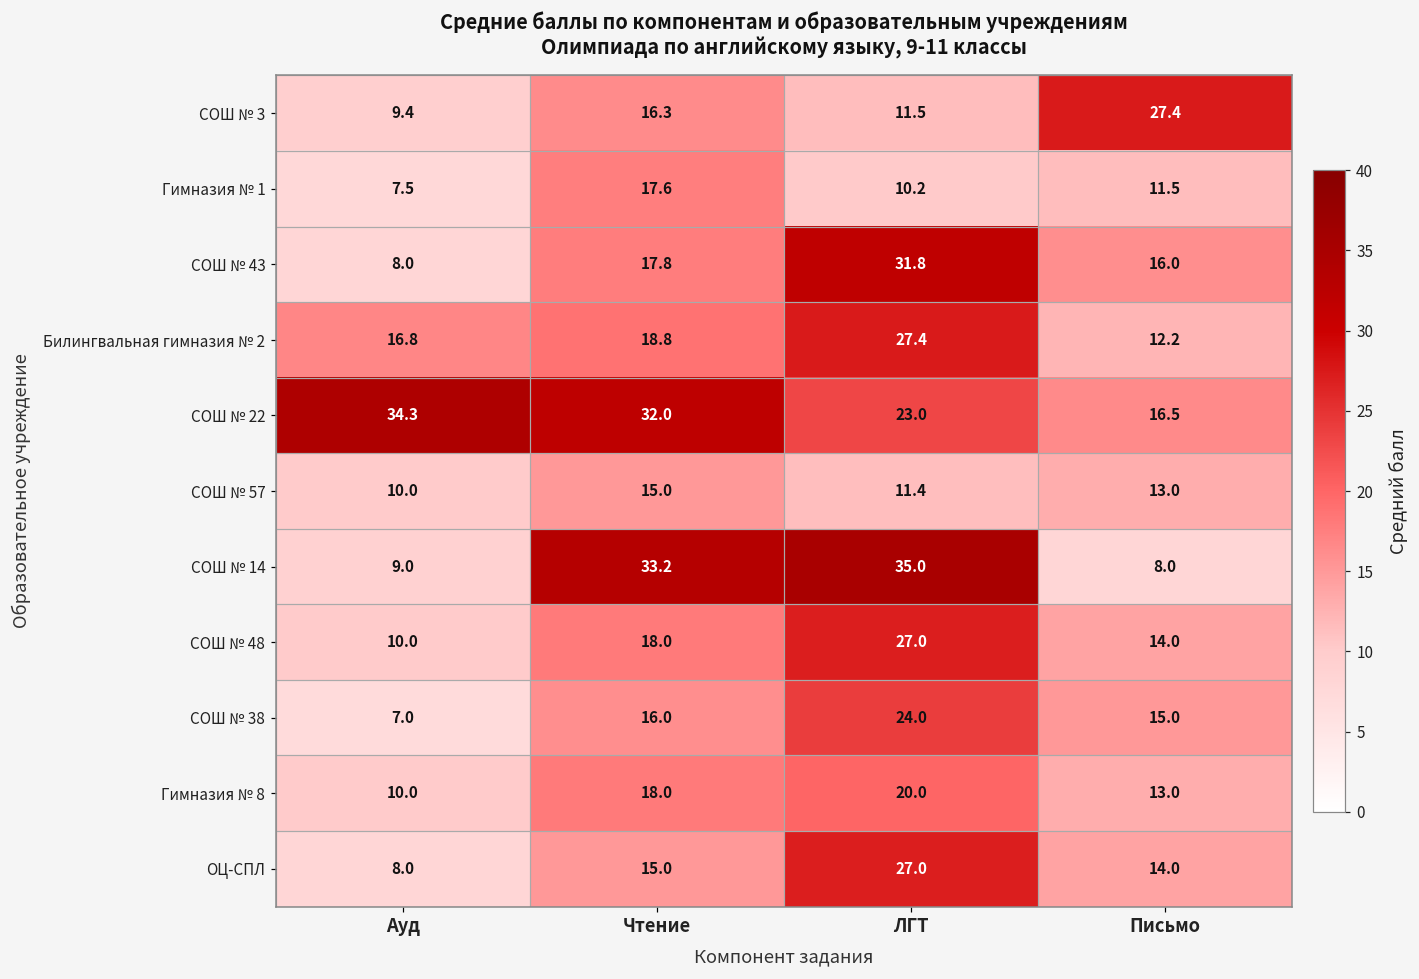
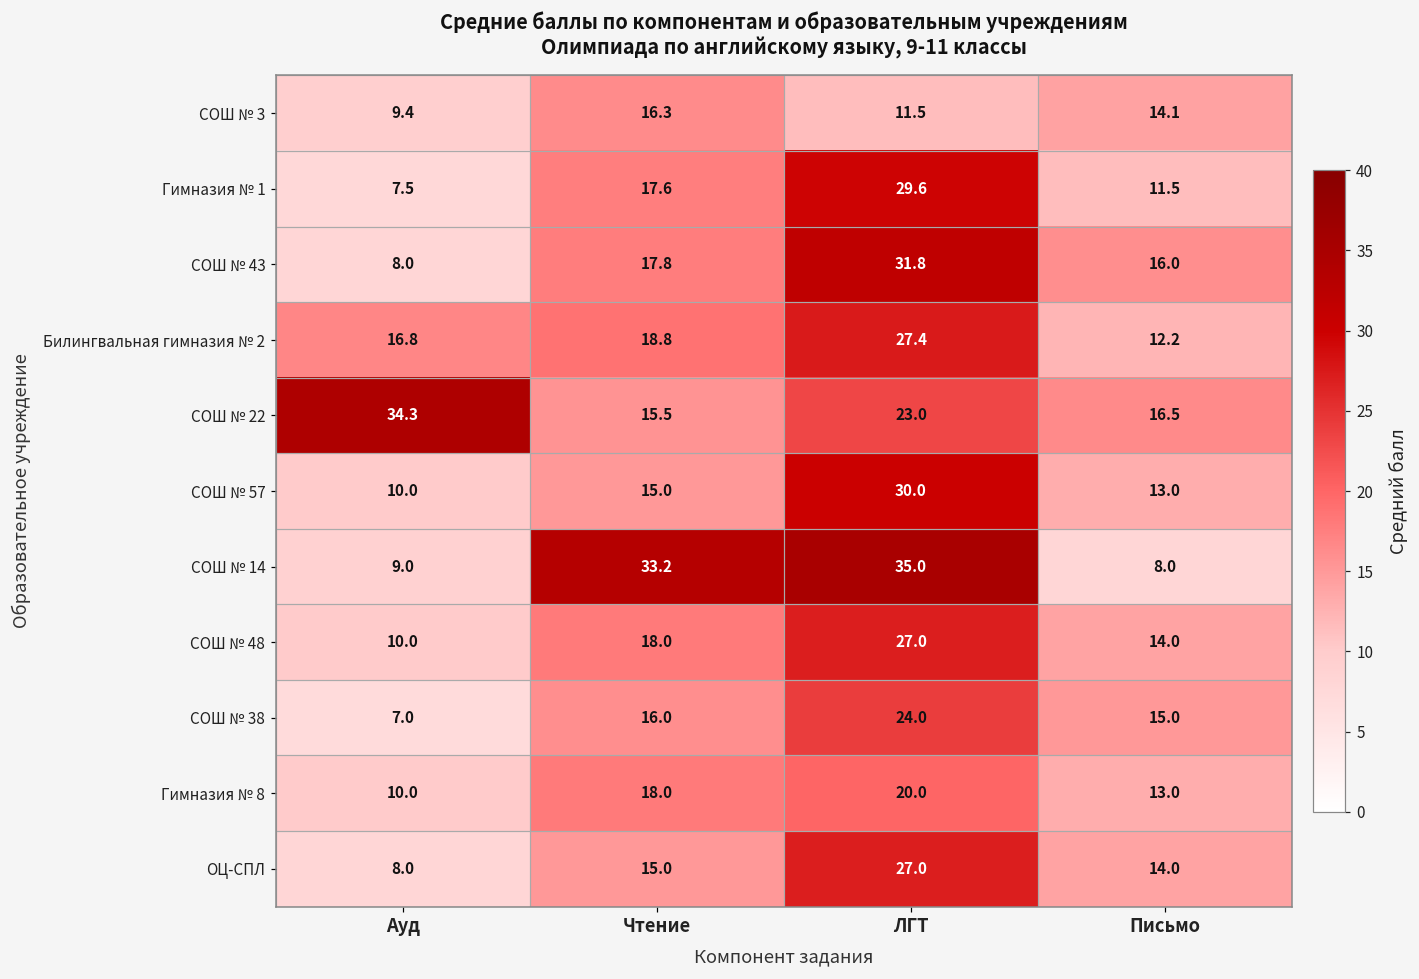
  {
    "СОШ № 3": {
      "Ауд": 9.4,
      "Чтение": 16.3,
      "ЛГТ": 11.5,
-     "Письмо": 27.4
+     "Письмо": 14.1
    },
    "Гимназия № 1": {
      "Ауд": 7.5,
      "Чтение": 17.6,
-     "ЛГТ": 10.2,
+     "ЛГТ": 29.6,
      "Письмо": 11.5
    },
    "СОШ № 43": {
      "Ауд": 8.0,
      "Чтение": 17.8,
      "ЛГТ": 31.8,
      "Письмо": 16.0
    },
    "Билингвальная гимназия № 2": {
      "Ауд": 16.8,
      "Чтение": 18.8,
      "ЛГТ": 27.4,
      "Письмо": 12.2
    },
    "СОШ № 22": {
      "Ауд": 34.3,
-     "Чтение": 32.0,
+     "Чтение": 15.5,
      "ЛГТ": 23.0,
      "Письмо": 16.5
    },
    "СОШ № 57": {
      "Ауд": 10.0,
      "Чтение": 15.0,
-     "ЛГТ": 11.4,
+     "ЛГТ": 30.0,
      "Письмо": 13.0
    },
    "СОШ № 14": {
      "Ауд": 9.0,
      "Чтение": 33.2,
      "ЛГТ": 35.0,
      "Письмо": 8.0
    },
    "СОШ № 48": {
      "Ауд": 10.0,
      "Чтение": 18.0,
      "ЛГТ": 27.0,
      "Письмо": 14.0
    },
    "СОШ № 38": {
      "Ауд": 7.0,
      "Чтение": 16.0,
      "ЛГТ": 24.0,
      "Письмо": 15.0
    },
    "Гимназия № 8": {
      "Ауд": 10.0,
      "Чтение": 18.0,
      "ЛГТ": 20.0,
      "Письмо": 13.0
    },
    "ОЦ-СПЛ": {
      "Ауд": 8.0,
      "Чтение": 15.0,
      "ЛГТ": 27.0,
      "Письмо": 14.0
    }
  }
